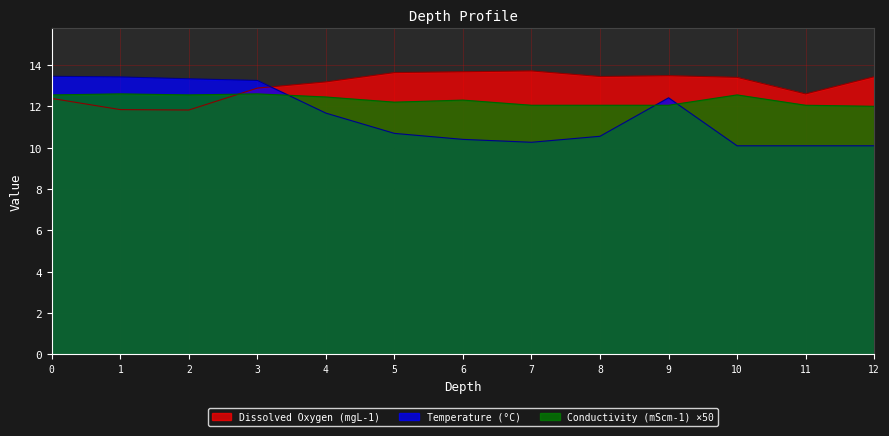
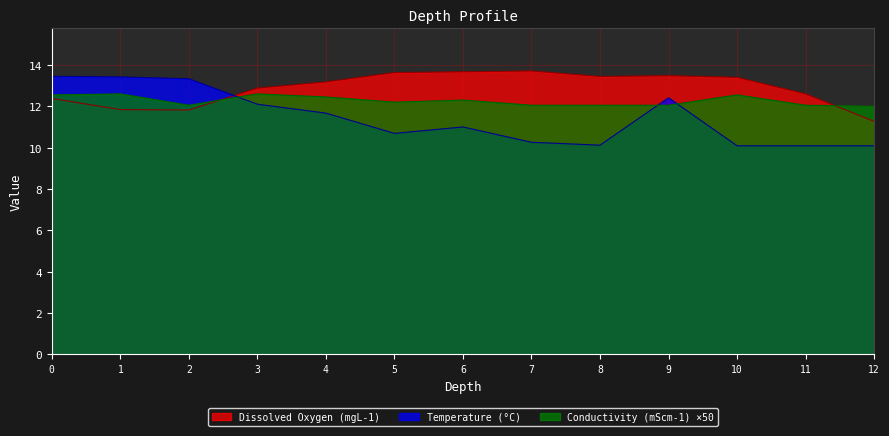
  {
    "Dissolved Oxygen (mgL-1)": {
      "0": 12.4,
      "1": 11.8,
      "2": 11.8,
      "3": 12.9,
      "4": 13.2,
      "5": 13.6,
      "6": 13.7,
      "7": 13.7,
      "8": 13.4,
      "9": 13.5,
      "10": 13.4,
      "11": 12.6,
-     "12": 13.4
+     "12": 11.3
    },
    "Temperature (°C)": {
      "0": 13.5,
      "1": 13.4,
      "2": 13.3,
-     "3": 13.3,
+     "3": 12.1,
      "4": 11.7,
      "5": 10.7,
-     "6": 10.4,
+     "6": 11.0,
      "7": 10.3,
-     "8": 10.6,
+     "8": 10.1,
      "9": 12.4,
      "10": 10.1,
      "11": 10.1,
      "12": 10.1
    },
    "Conductivity (mScm-1) ×50": {
      "0": 12.6,
      "1": 12.6,
-     "2": 12.6,
+     "2": 12.0,
      "3": 12.6,
      "4": 12.5,
      "5": 12.2,
      "6": 12.3,
      "7": 12.0,
      "8": 12.0,
      "9": 12.0,
      "10": 12.6,
      "11": 12.0,
      "12": 12.0
    }
  }
